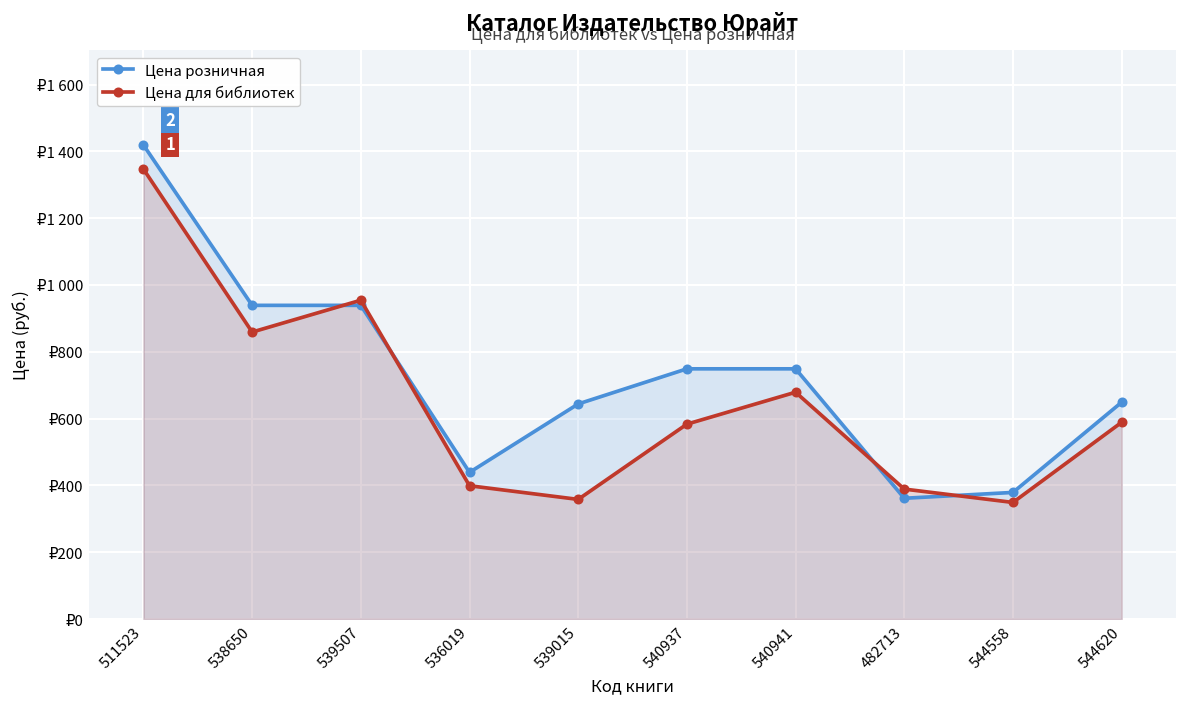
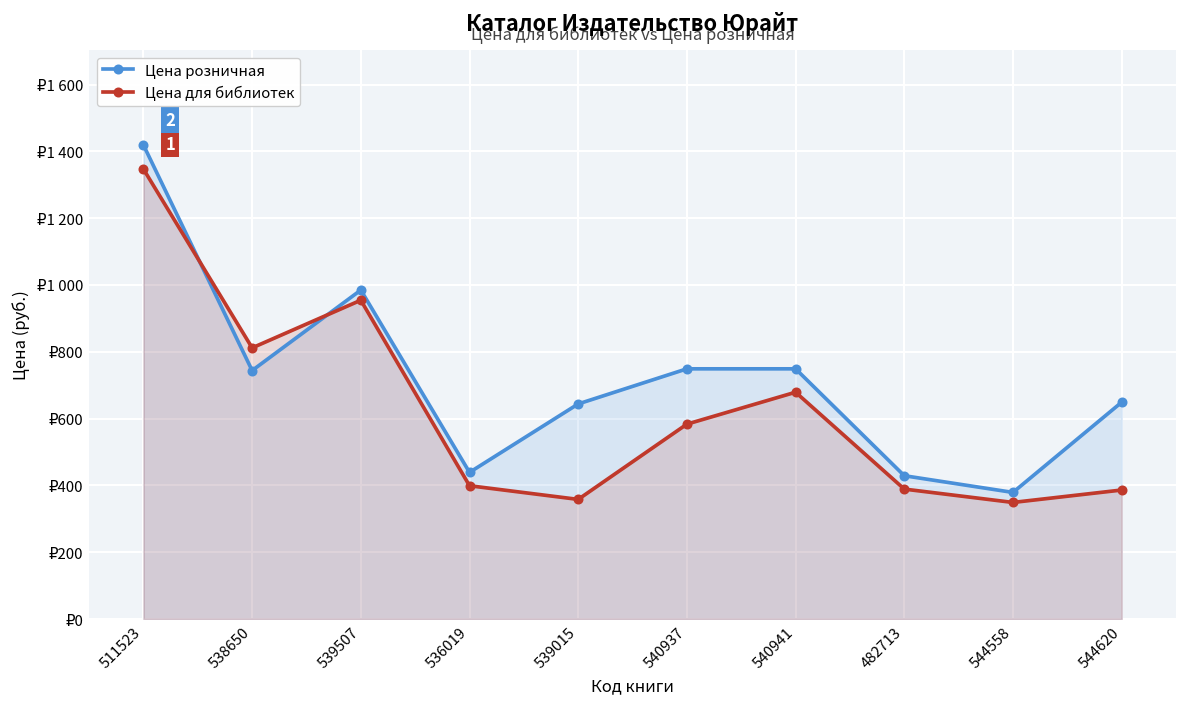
  {
    "Цена розничная": {
-     "538650": "₽940",
-     "539507": "₽940",
+     "538650": "₽740",
+     "539507": "₽980",
      "536019": "₽440",
      "539015": "₽640",
      "540937": "₽750",
      "540941": "₽750",
-     "482713": "₽360",
+     "482713": "₽430",
      "544558": "₽380",
      "544620": "₽650"
    },
    "Цена для библиотек": {
      "511523": "₽1350",
-     "538650": "₽860",
+     "538650": "₽810",
      "539507": "₽950",
      "536019": "₽400",
      "539015": "₽360",
      "540937": "₽580",
      "540941": "₽680",
      "482713": "₽390",
      "544558": "₽350",
-     "544620": "₽590"
+     "544620": "₽390"
    }
  }
